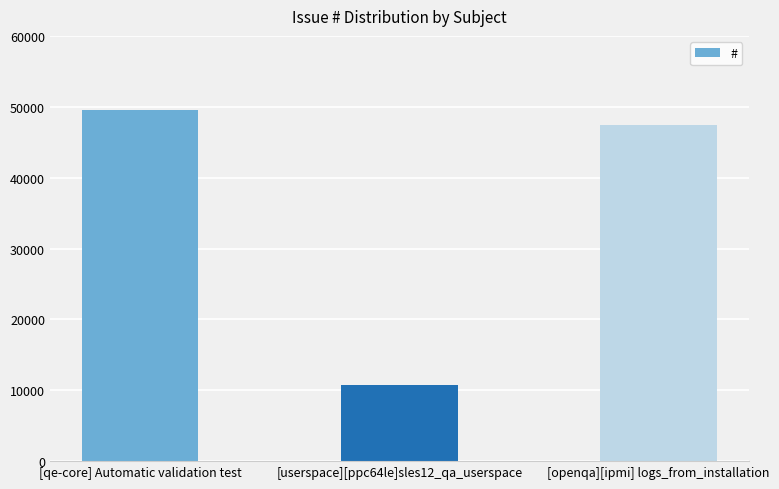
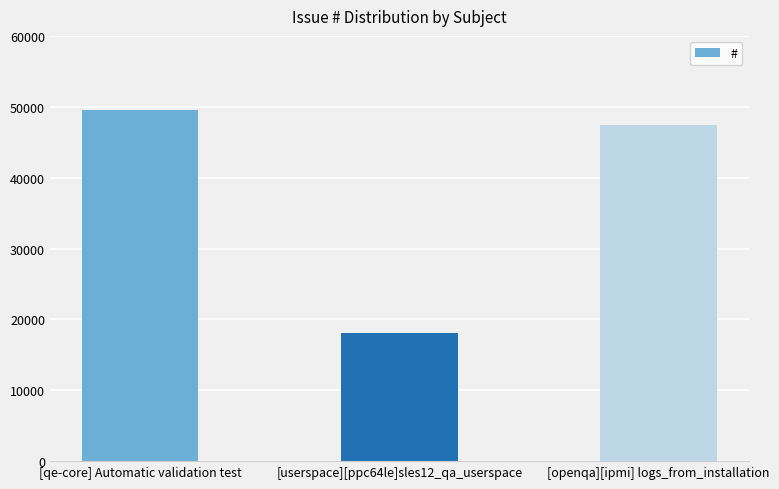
  {
    "[qe-core] Automatic validation test": 50000,
-   "[userspace][ppc64le]sles12_qa_userspace": 11000,
+   "[userspace][ppc64le]sles12_qa_userspace": 18000,
    "[openqa][ipmi] logs_from_installation": 47000
  }
